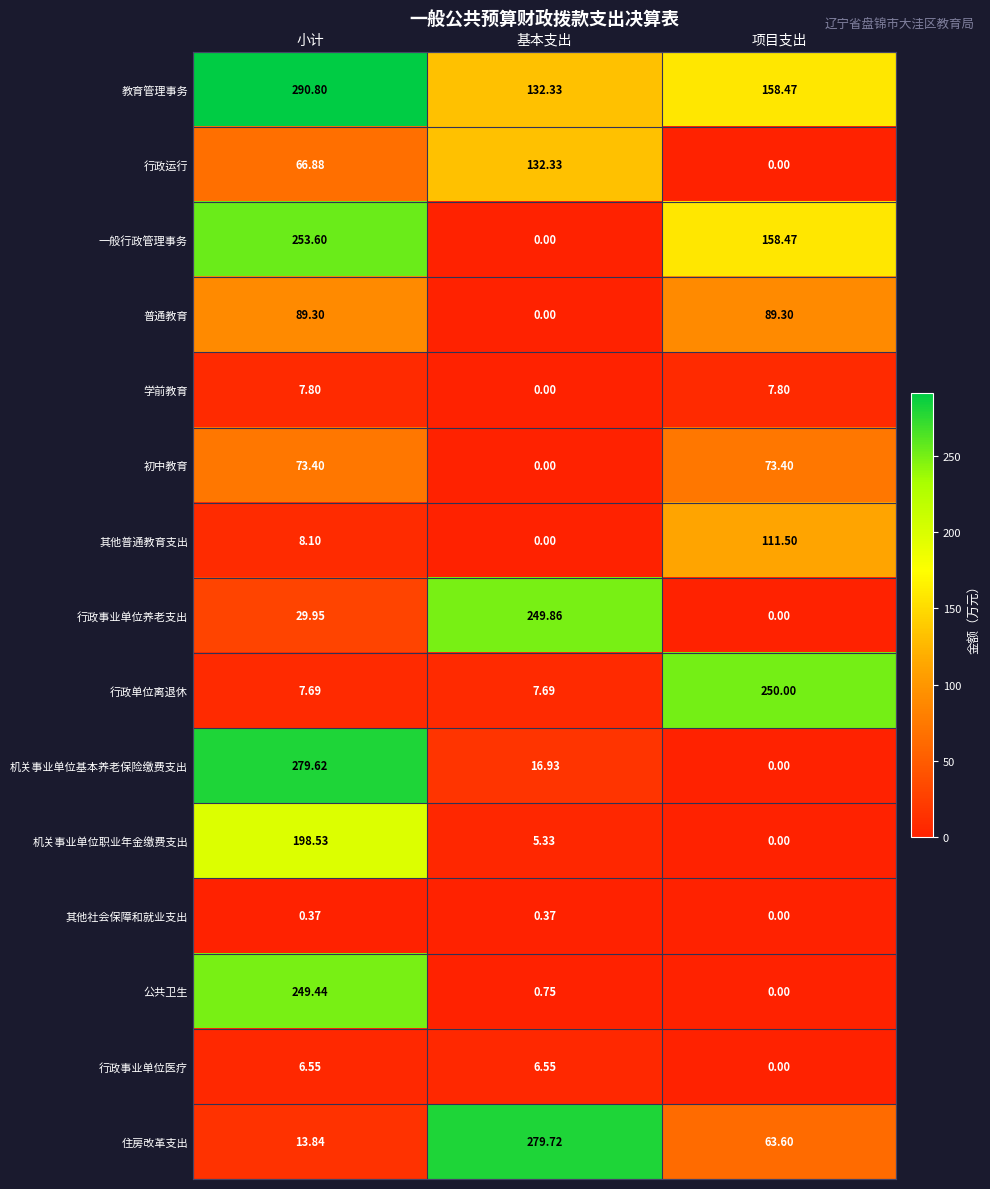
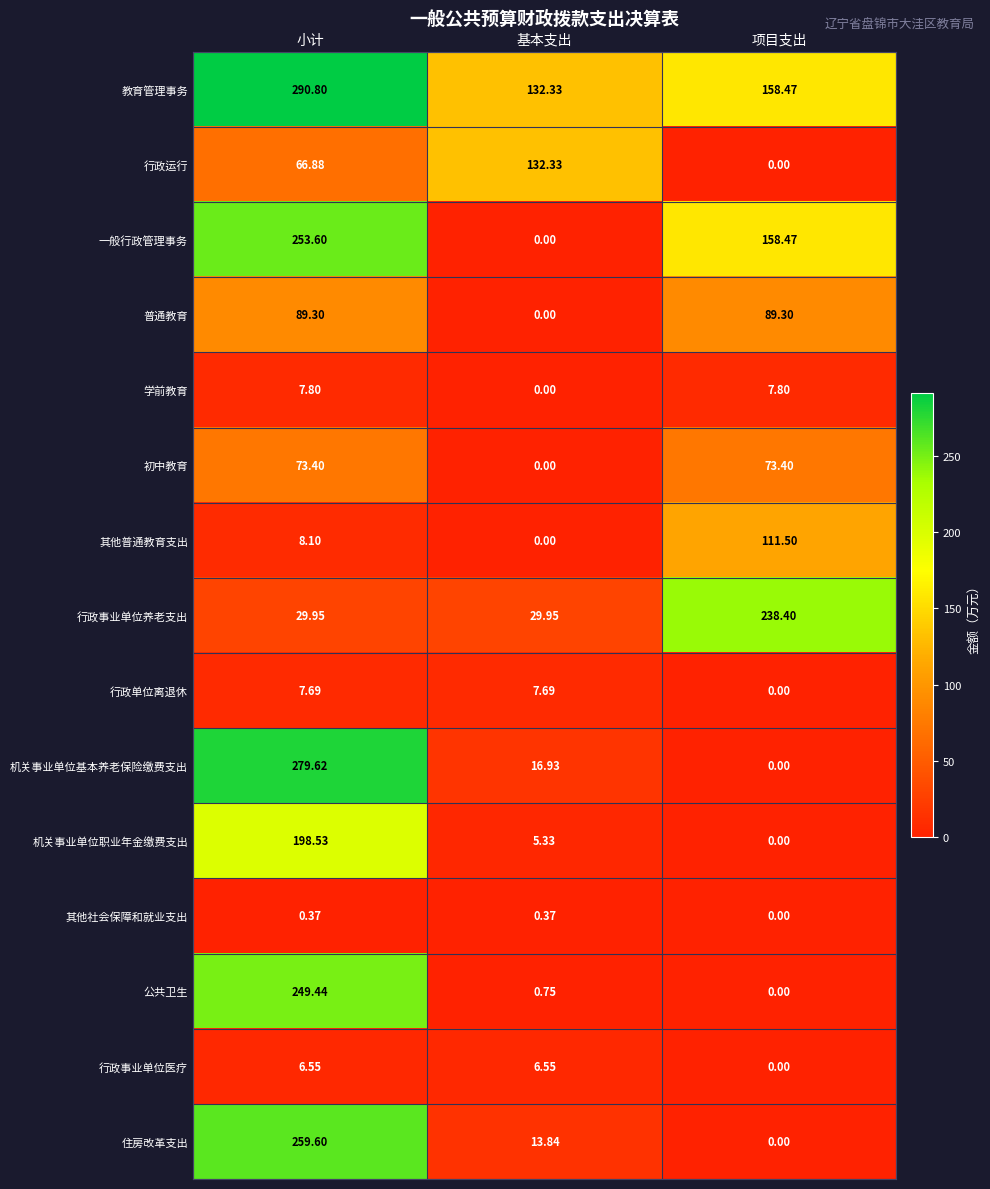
  {
    "教育管理事务": {
      "小计": 290.80,
      "基本支出": 132.33,
      "项目支出": 158.47
    },
    "行政运行": {
      "小计": 66.88,
      "基本支出": 132.33,
      "项目支出": 0.00
    },
    "一般行政管理事务": {
      "小计": 253.60,
      "基本支出": 0.00,
      "项目支出": 158.47
    },
    "普通教育": {
      "小计": 89.30,
      "基本支出": 0.00,
      "项目支出": 89.30
    },
    "学前教育": {
      "小计": 7.80,
      "基本支出": 0.00,
      "项目支出": 7.80
    },
    "初中教育": {
      "小计": 73.40,
      "基本支出": 0.00,
      "项目支出": 73.40
    },
    "其他普通教育支出": {
      "小计": 8.10,
      "基本支出": 0.00,
      "项目支出": 111.50
    },
    "行政事业单位养老支出": {
      "小计": 29.95,
-     "基本支出": 249.86,
-     "项目支出": 0.00
+     "基本支出": 29.95,
+     "项目支出": 238.40
    },
    "行政单位离退休": {
      "小计": 7.69,
      "基本支出": 7.69,
-     "项目支出": 250.00
+     "项目支出": 0.00
    },
    "机关事业单位基本养老保险缴费支出": {
      "小计": 279.62,
      "基本支出": 16.93,
      "项目支出": 0.00
    },
    "机关事业单位职业年金缴费支出": {
      "小计": 198.53,
      "基本支出": 5.33,
      "项目支出": 0.00
    },
    "其他社会保障和就业支出": {
      "小计": 0.37,
      "基本支出": 0.37,
      "项目支出": 0.00
    },
    "公共卫生": {
      "小计": 249.44,
      "基本支出": 0.75,
      "项目支出": 0.00
    },
    "行政事业单位医疗": {
      "小计": 6.55,
      "基本支出": 6.55,
      "项目支出": 0.00
    },
    "住房改革支出": {
-     "小计": 13.84,
-     "基本支出": 279.72,
-     "项目支出": 63.60
+     "小计": 259.60,
+     "基本支出": 13.84,
+     "项目支出": 0.00
    }
  }
